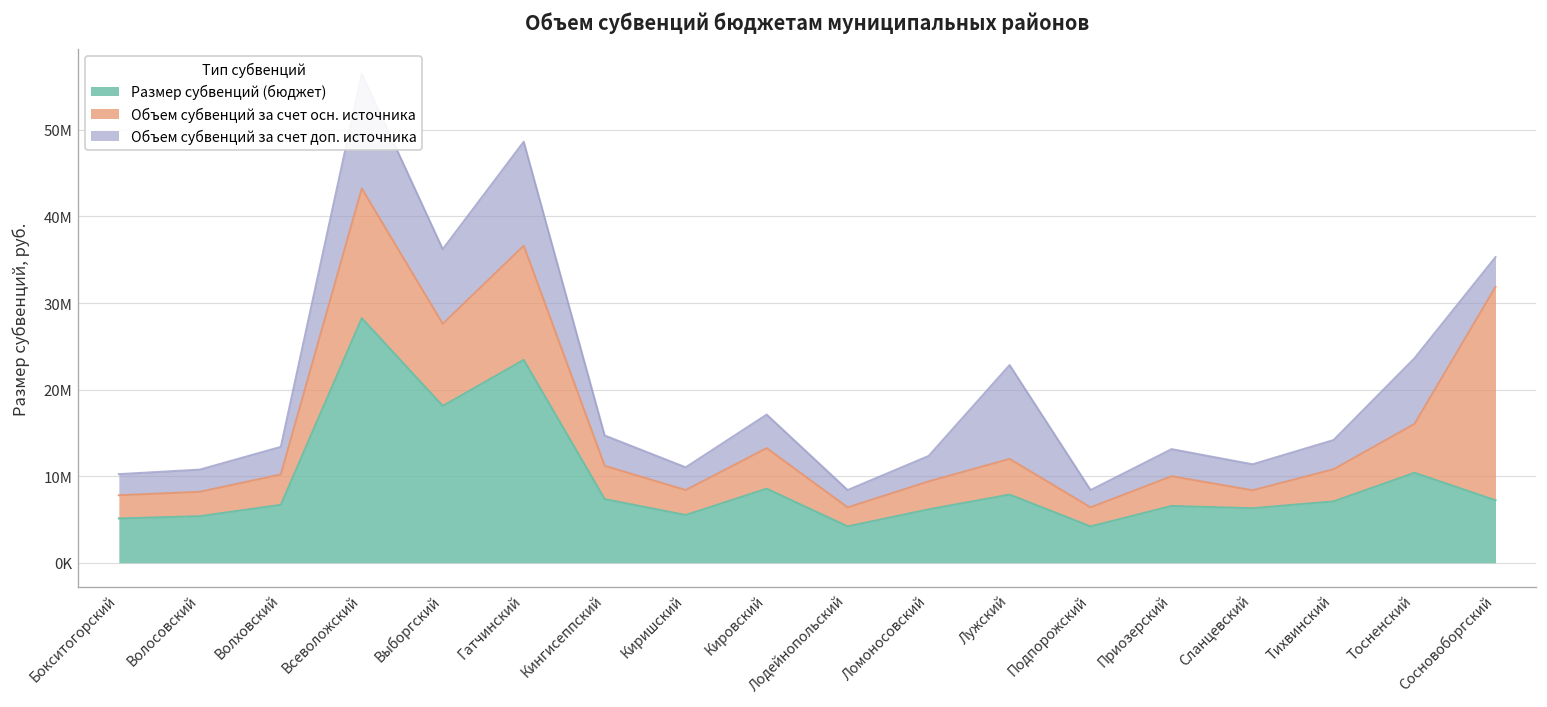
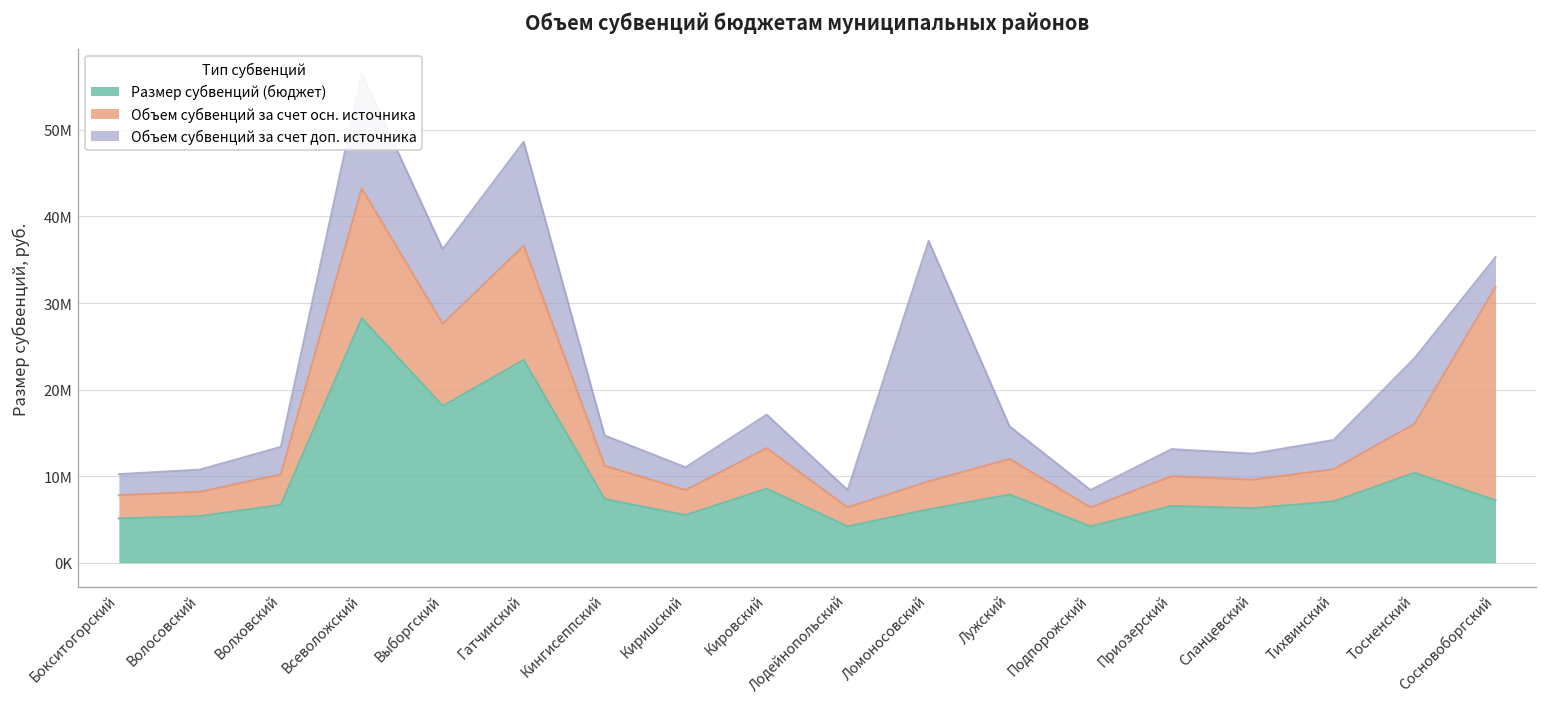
  {
    "Размер субвенций (бюджет)": {
      "Бокситогорский": 5000000,
      "Волосовский": 5000000,
      "Волховский": 7000000,
      "Всеволожский": 28000000,
      "Выборгский": 18000000,
      "Гатчинский": 23000000,
      "Кингисеппский": 7000000,
      "Киришский": 6000000,
      "Кировский": 9000000,
      "Лодейнопольский": 4000000,
      "Ломоносовский": 6000000,
      "Лужский": 8000000,
      "Подпорожский": 4000000,
      "Приозерский": 7000000,
      "Сланцевский": 6000000,
      "Тихвинский": 7000000,
      "Тосненский": 10000000,
      "Сосновоборгский": 7000000
    },
    "Объем субвенций за счет осн. источника": {
      "Бокситогорский": 3000000,
      "Волосовский": 3000000,
      "Волховский": 4000000,
      "Всеволожский": 15000000,
      "Выборгский": 9000000,
      "Гатчинский": 13000000,
      "Кингисеппский": 4000000,
      "Киришский": 3000000,
      "Кировский": 5000000,
      "Лодейнопольский": 2000000,
      "Ломоносовский": 3000000,
      "Лужский": 4000000,
      "Подпорожский": 2000000,
      "Приозерский": 3000000,
-     "Сланцевский": 2000000,
+     "Сланцевский": 3000000,
      "Тихвинский": 4000000,
      "Тосненский": 6000000,
      "Сосновоборгский": 25000000
    },
    "Объем субвенций за счет доп. источника": {
      "Бокситогорский": 2000000,
      "Волосовский": 3000000,
      "Волховский": 3000000,
      "Выборгский": 9000000,
      "Гатчинский": 12000000,
      "Кингисеппский": 4000000,
      "Киришский": 3000000,
      "Кировский": 4000000,
      "Лодейнопольский": 2000000,
-     "Ломоносовский": 3000000,
-     "Лужский": 11000000,
+     "Ломоносовский": 28000000,
+     "Лужский": 4000000,
      "Подпорожский": 2000000,
      "Приозерский": 3000000,
      "Сланцевский": 3000000,
      "Тихвинский": 3000000,
      "Тосненский": 8000000,
      "Сосновоборгский": 3000000
    }
  }
